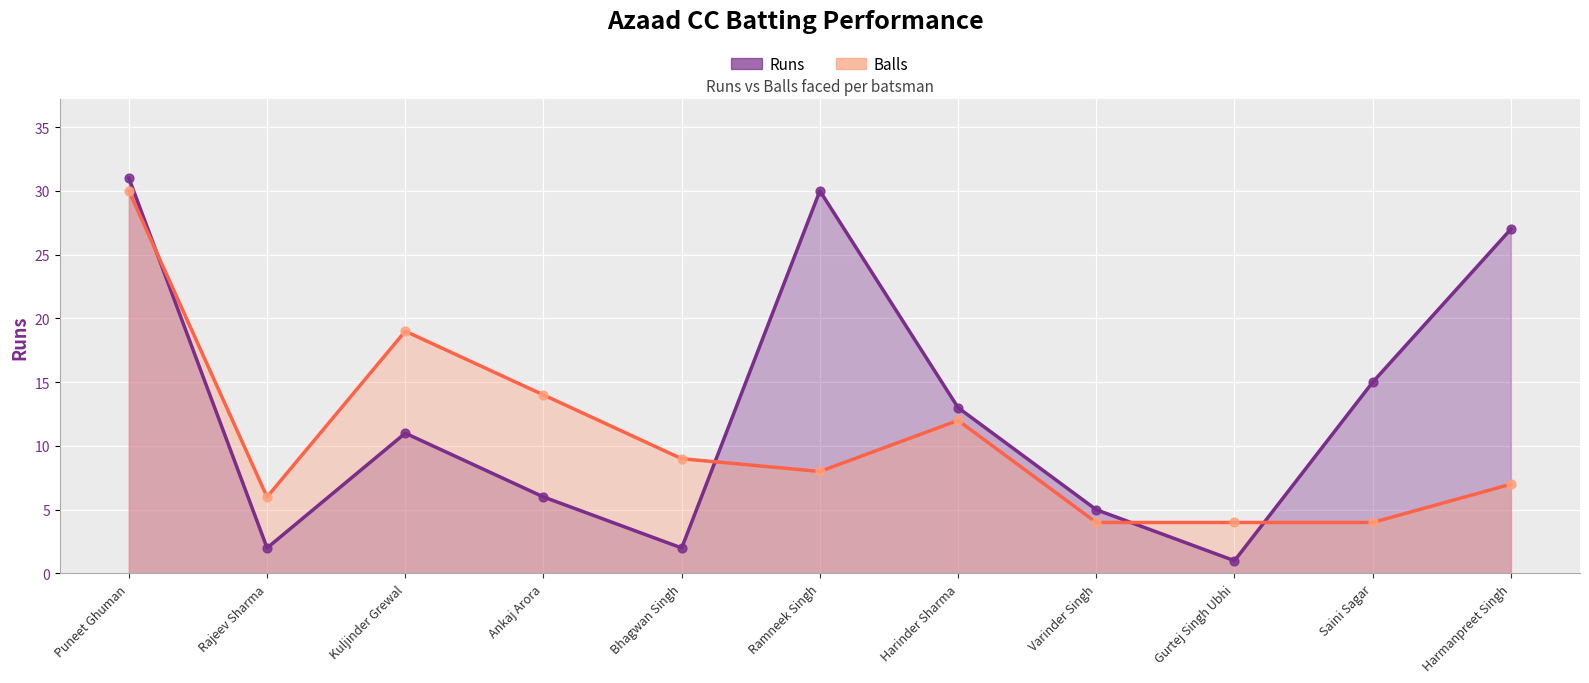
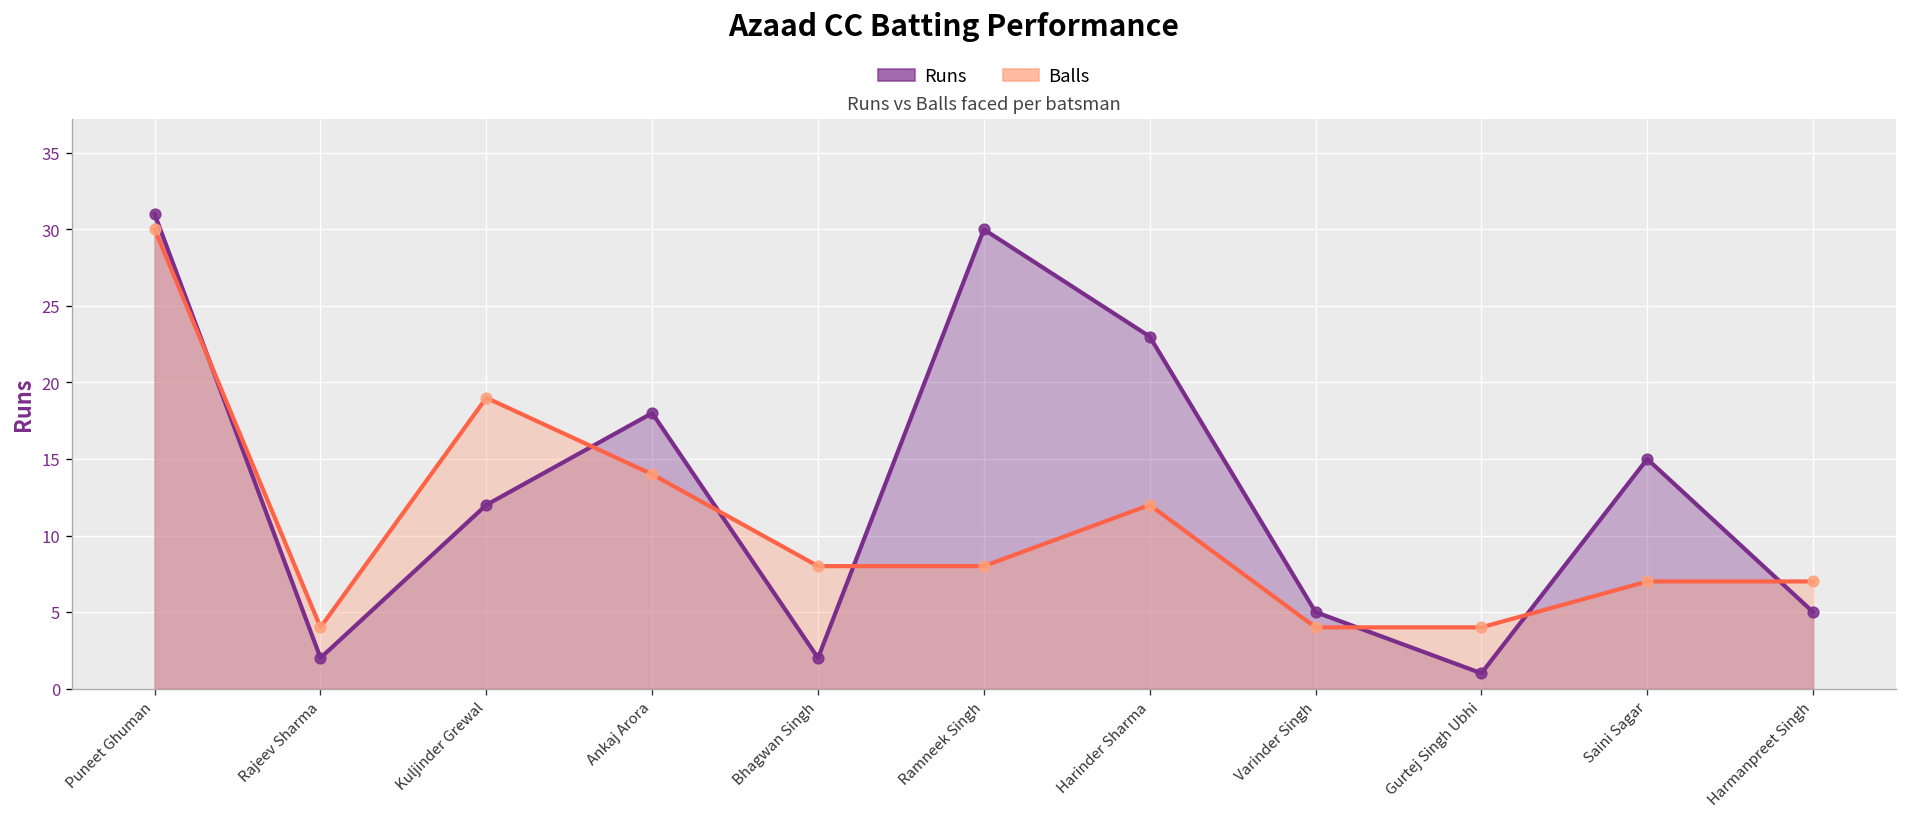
  {
    "Runs": {
      "Puneet Ghuman": 31,
      "Rajeev Sharma": 2,
-     "Kuljinder Grewal": 11,
-     "Ankaj Arora": 6,
+     "Kuljinder Grewal": 12,
+     "Ankaj Arora": 18,
      "Bhagwan Singh": 2,
      "Ramneek Singh": 30,
-     "Harinder Sharma": 13,
+     "Harinder Sharma": 23,
      "Varinder Singh": 5,
      "Gurtej Singh Ubhi": 1,
      "Saini Sagar": 15,
-     "Harmanpreet Singh": 27
+     "Harmanpreet Singh": 5
    },
    "Balls": {
      "Puneet Ghuman": 30,
-     "Rajeev Sharma": 6,
+     "Rajeev Sharma": 4,
      "Kuljinder Grewal": 19,
      "Ankaj Arora": 14,
-     "Bhagwan Singh": 9,
+     "Bhagwan Singh": 8,
      "Ramneek Singh": 8,
      "Harinder Sharma": 12,
      "Varinder Singh": 4,
      "Gurtej Singh Ubhi": 4,
-     "Saini Sagar": 4,
+     "Saini Sagar": 7,
      "Harmanpreet Singh": 7
    }
  }
